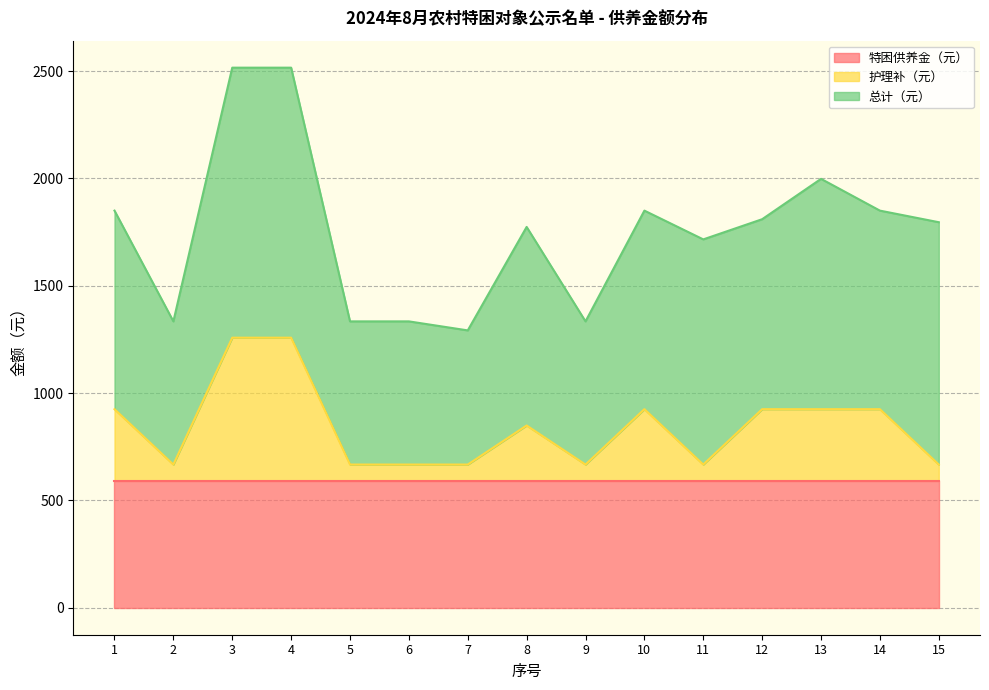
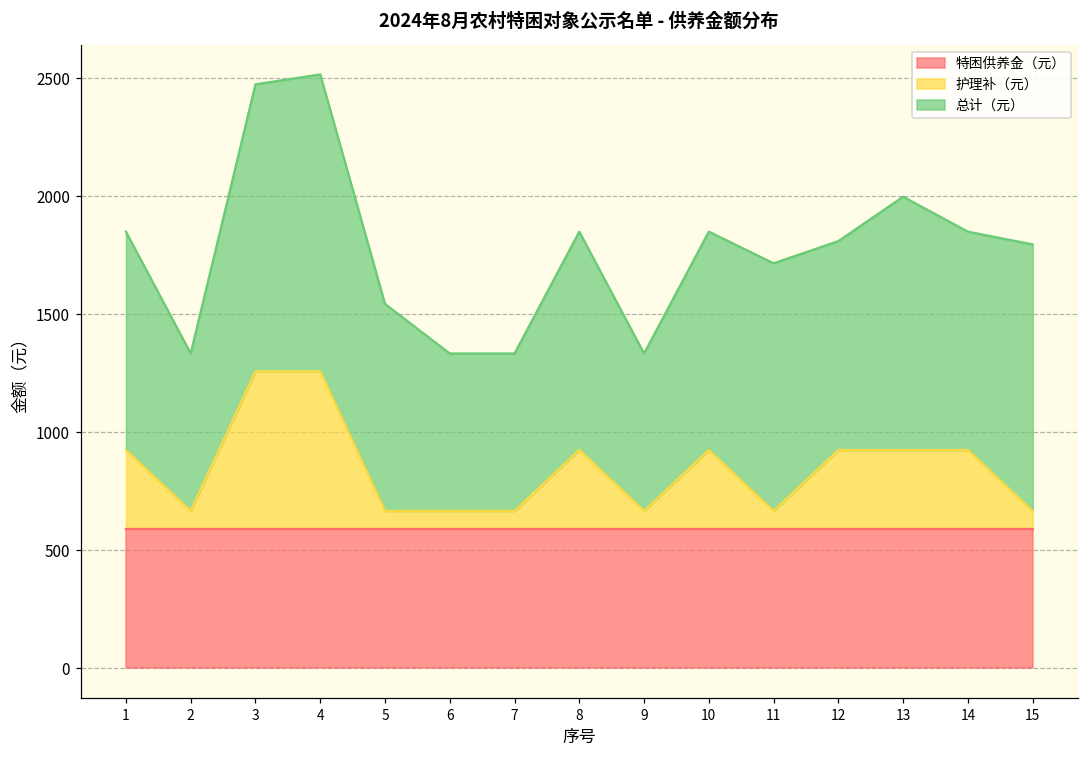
  {
    "特困供养金（元）": {
      "1": 590,
      "2": 590,
      "3": 590,
      "4": 590,
      "5": 590,
      "6": 590,
      "7": 590,
      "8": 590,
      "9": 590,
      "10": 590,
      "11": 590,
      "12": 590,
      "13": 590,
      "14": 590,
      "15": 590
    },
    "护理补（元）": {
-     "8": 850
+     "8": 930
    },
    "总计（元）": {
-     "3": 1260,
-     "5": 670,
-     "7": 630,
+     "3": 1220,
+     "5": 880,
+     "7": 670,
      "8": 930
    }
  }
